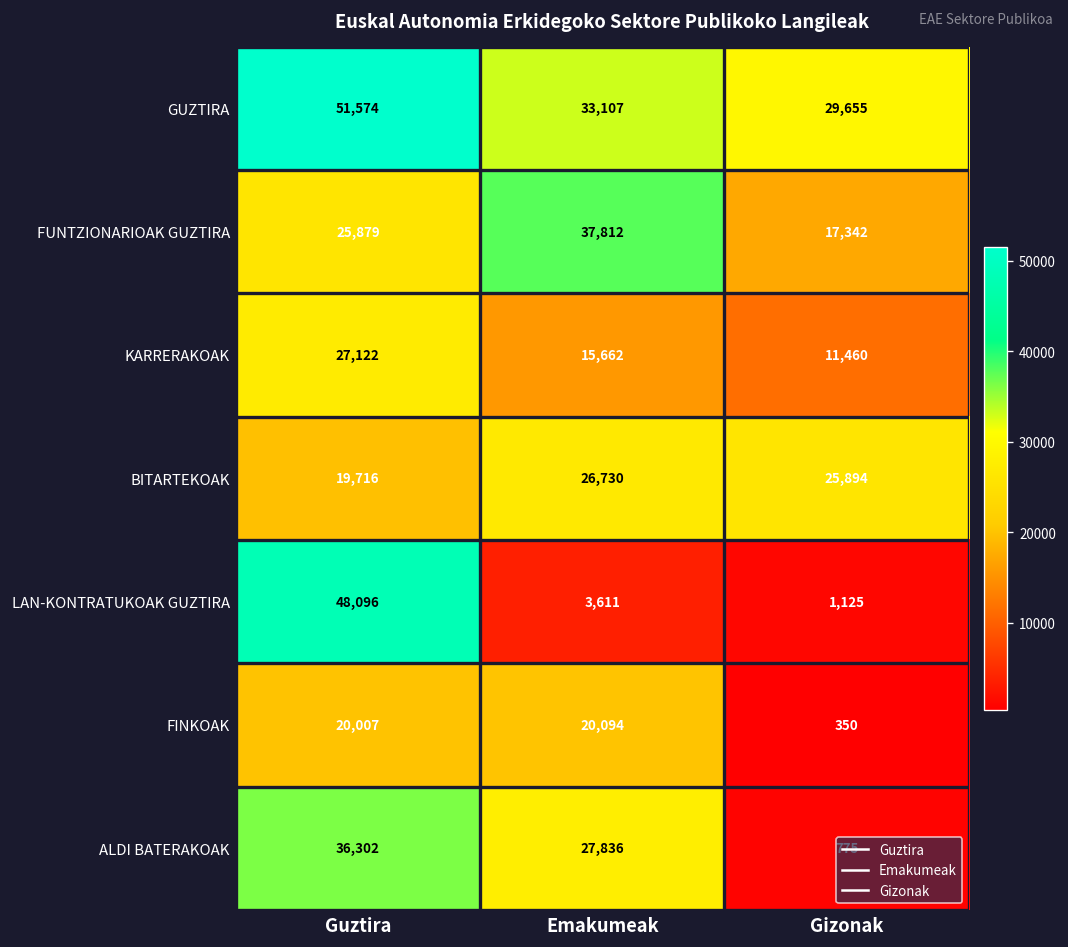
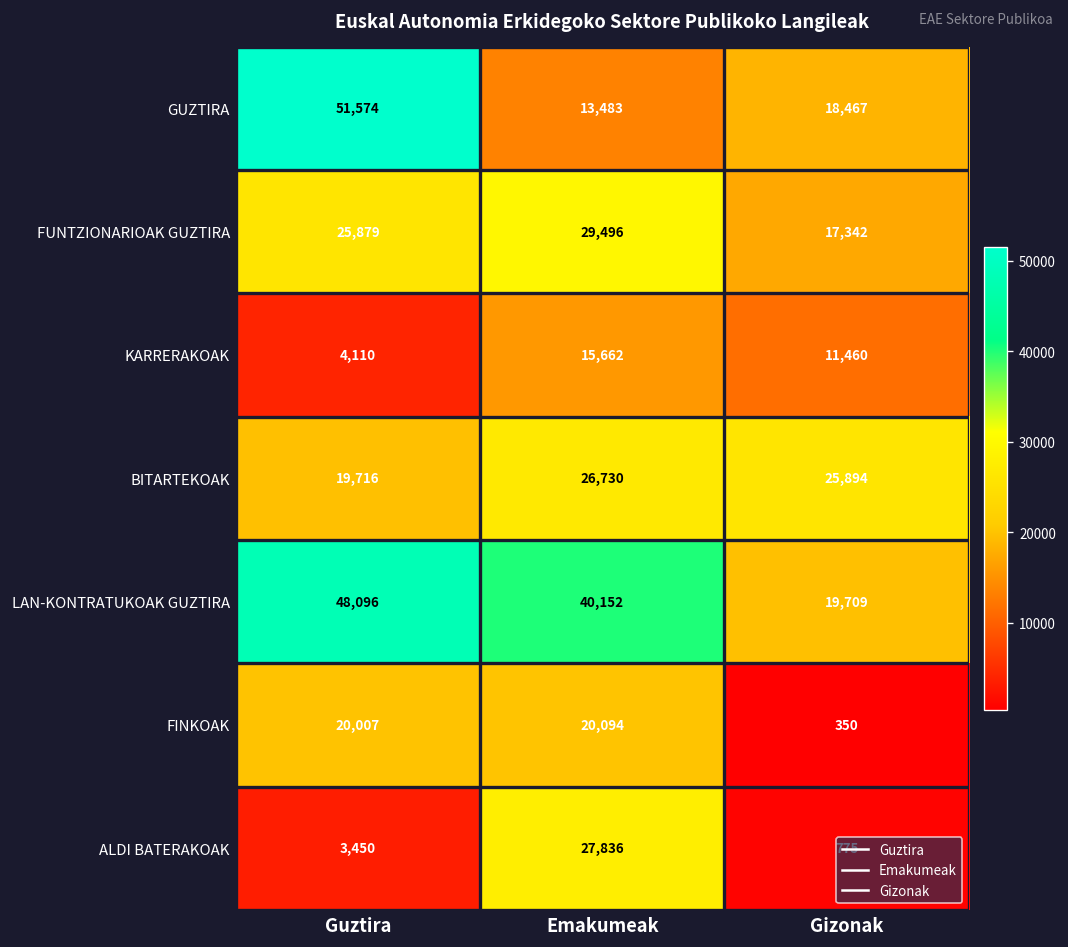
  {
    "GUZTIRA": {
      "Guztira": "51,574",
-     "Emakumeak": "33,107",
-     "Gizonak": "29,655"
+     "Emakumeak": "13,483",
+     "Gizonak": "18,467"
    },
    "FUNTZIONARIOAK GUZTIRA": {
      "Guztira": "25,879",
-     "Emakumeak": "37,812",
+     "Emakumeak": "29,496",
      "Gizonak": "17,342"
    },
    "KARRERAKOAK": {
-     "Guztira": "27,122",
+     "Guztira": "4,110",
      "Emakumeak": "15,662",
      "Gizonak": "11,460"
    },
    "BITARTEKOAK": {
      "Guztira": "19,716",
      "Emakumeak": "26,730",
      "Gizonak": "25,894"
    },
    "LAN-KONTRATUKOAK GUZTIRA": {
      "Guztira": "48,096",
-     "Emakumeak": "3,611",
-     "Gizonak": "1,125"
+     "Emakumeak": "40,152",
+     "Gizonak": "19,709"
    },
    "FINKOAK": {
      "Guztira": "20,007",
      "Emakumeak": "20,094",
      "Gizonak": "350"
    },
    "ALDI BATERAKOAK": {
-     "Guztira": "36,302",
+     "Guztira": "3,450",
      "Emakumeak": "27,836"
    }
  }
